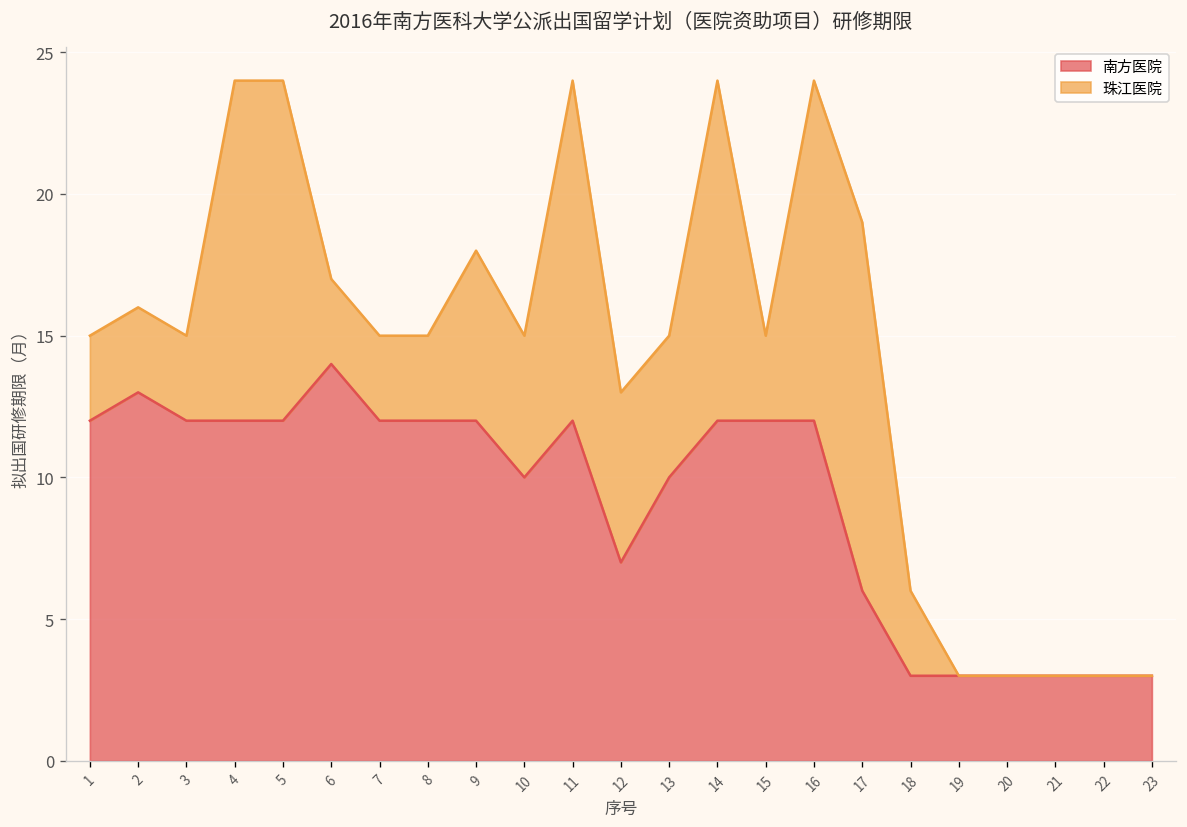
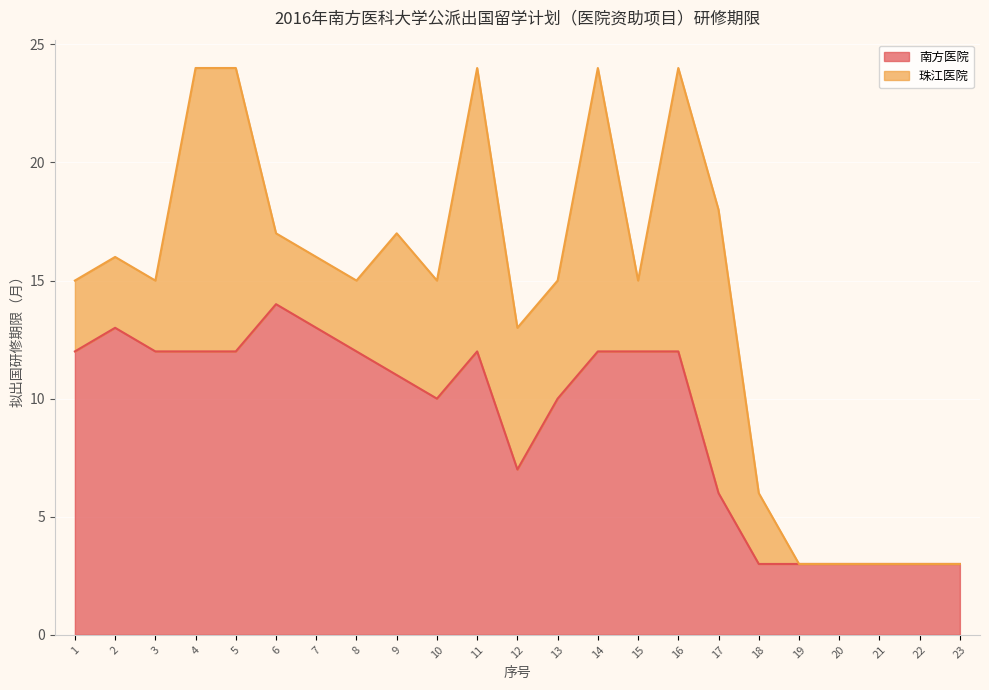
  {
    "南方医院": {
      "1": 12,
      "2": 13,
      "3": 12,
      "4": 12,
      "5": 12,
      "6": 14,
-     "7": 12,
+     "7": 13,
      "8": 12,
-     "9": 12,
+     "9": 11,
      "10": 10,
      "11": 12,
      "12": 7,
      "13": 10,
      "14": 12,
      "15": 12,
      "16": 12,
      "17": 6,
      "18": 3
    },
    "珠江医院": {
      "1": 3,
      "2": 3,
      "3": 3,
      "4": 12,
      "5": 12,
      "6": 3,
      "7": 3,
      "8": 3,
      "9": 6,
      "10": 5,
      "11": 12,
      "12": 6,
      "13": 5,
      "14": 12,
      "15": 3,
      "16": 12,
-     "17": 13,
+     "17": 12,
      "18": 3
    }
  }
